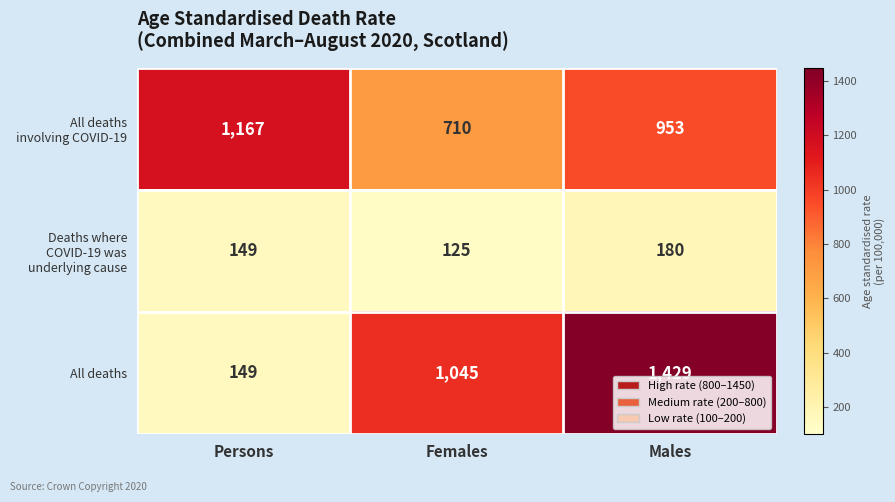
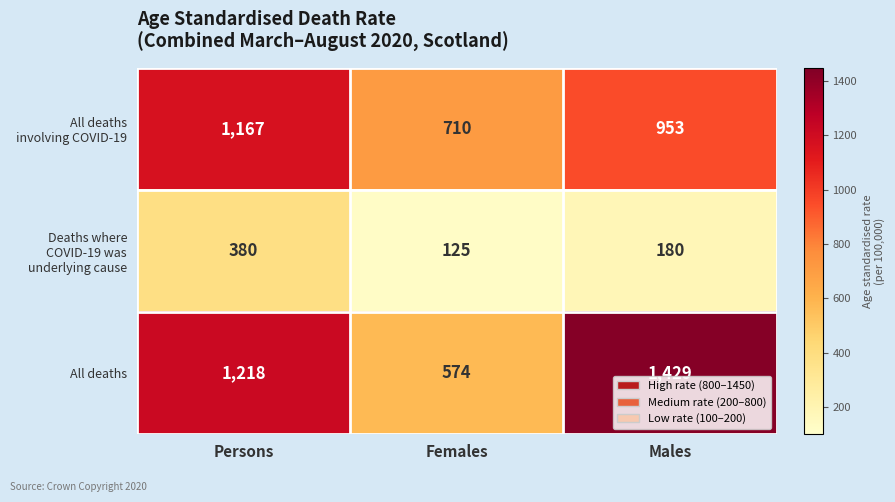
  {
    "All deaths involving COVID-19": {
      "Persons": "1,167",
      "Females": "710",
      "Males": "953"
    },
    "Deaths where COVID-19 was underlying cause": {
-     "Persons": "149",
+     "Persons": "380",
      "Females": "125",
      "Males": "180"
    },
    "All deaths": {
-     "Persons": "149",
-     "Females": "1,045"
+     "Persons": "1,218",
+     "Females": "574"
    }
  }
